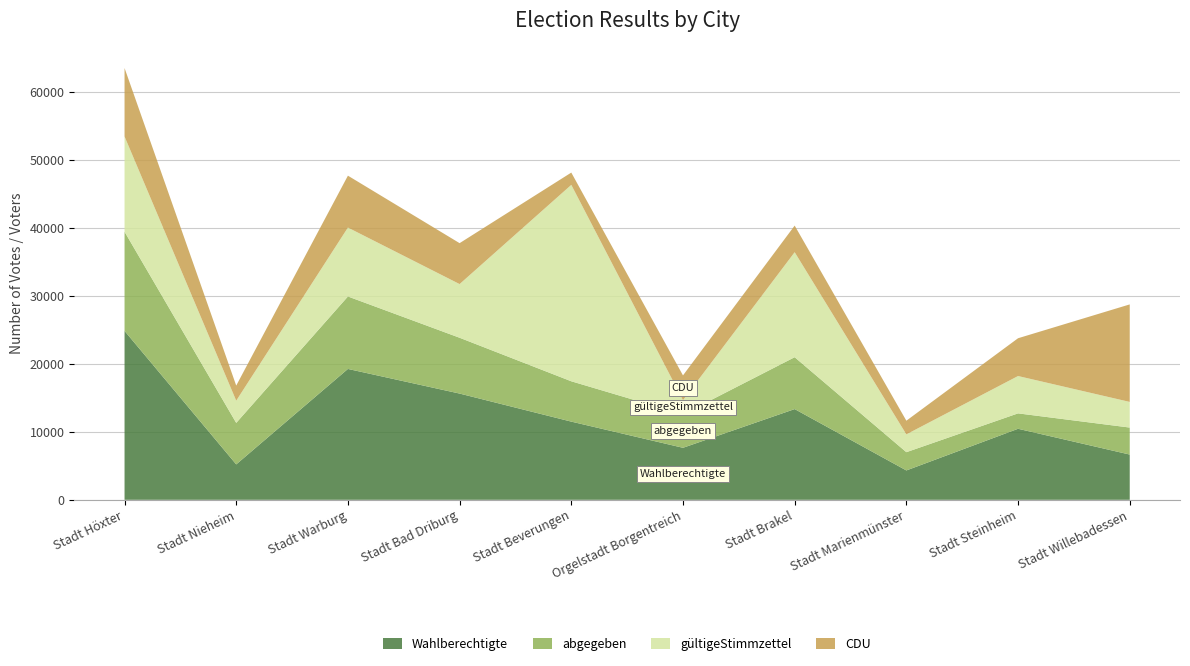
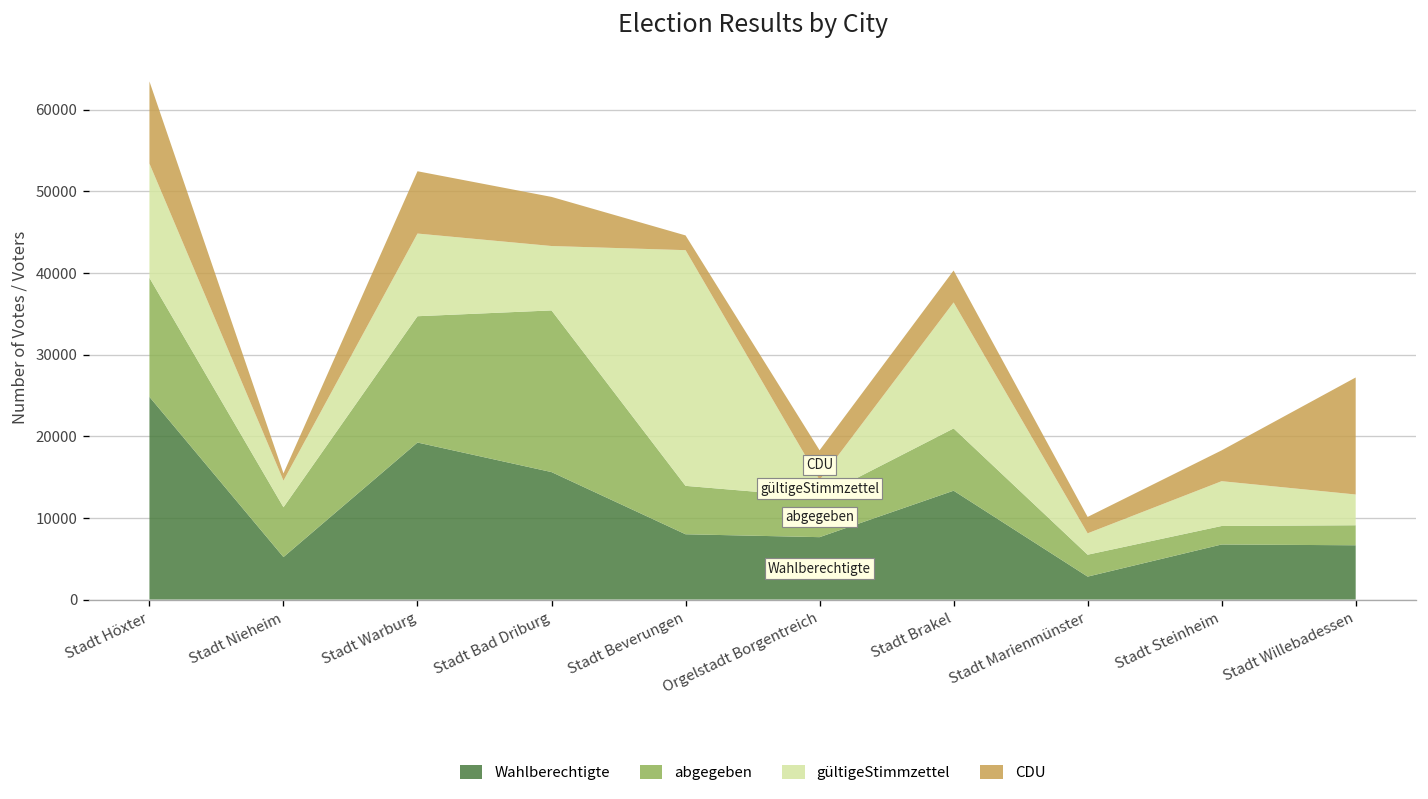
  {
    "Wahlberechtigte": {
      "Stadt Höxter": 25000,
      "Stadt Nieheim": 5000,
      "Stadt Warburg": 19000,
      "Stadt Bad Driburg": 16000,
-     "Stadt Beverungen": 11000,
+     "Stadt Beverungen": 8000,
      "Orgelstadt Borgentreich": 8000,
      "Stadt Brakel": 13000,
-     "Stadt Marienmünster": 4000,
-     "Stadt Steinheim": 10000,
+     "Stadt Marienmünster": 3000,
+     "Stadt Steinheim": 7000,
      "Stadt Willebadessen": 7000
    },
    "abgegeben": {
      "Stadt Höxter": 15000,
      "Stadt Nieheim": 6000,
-     "Stadt Warburg": 11000,
-     "Stadt Bad Driburg": 8000,
+     "Stadt Warburg": 15000,
+     "Stadt Bad Driburg": 20000,
      "Stadt Beverungen": 6000,
      "Stadt Brakel": 8000,
      "Stadt Marienmünster": 3000,
      "Stadt Steinheim": 2000,
-     "Stadt Willebadessen": 4000
+     "Stadt Willebadessen": 2000
    },
    "gültigeStimmzettel": {
      "Stadt Höxter": 14000,
      "Stadt Nieheim": 3000,
      "Stadt Warburg": 10000,
      "Stadt Bad Driburg": 8000,
      "Stadt Beverungen": 29000,
      "Stadt Brakel": 15000,
      "Stadt Marienmünster": 3000,
      "Stadt Steinheim": 5000,
      "Stadt Willebadessen": 4000
    },
    "CDU": {
      "Stadt Höxter": 10000,
-     "Stadt Nieheim": 2000,
+     "Stadt Nieheim": 1000,
      "Stadt Warburg": 8000,
      "Stadt Bad Driburg": 6000,
      "Stadt Beverungen": 2000,
      "Orgelstadt Borgentreich": 4000,
      "Stadt Brakel": 4000,
      "Stadt Marienmünster": 2000,
-     "Stadt Steinheim": 6000,
+     "Stadt Steinheim": 4000,
      "Stadt Willebadessen": 14000
    }
  }
